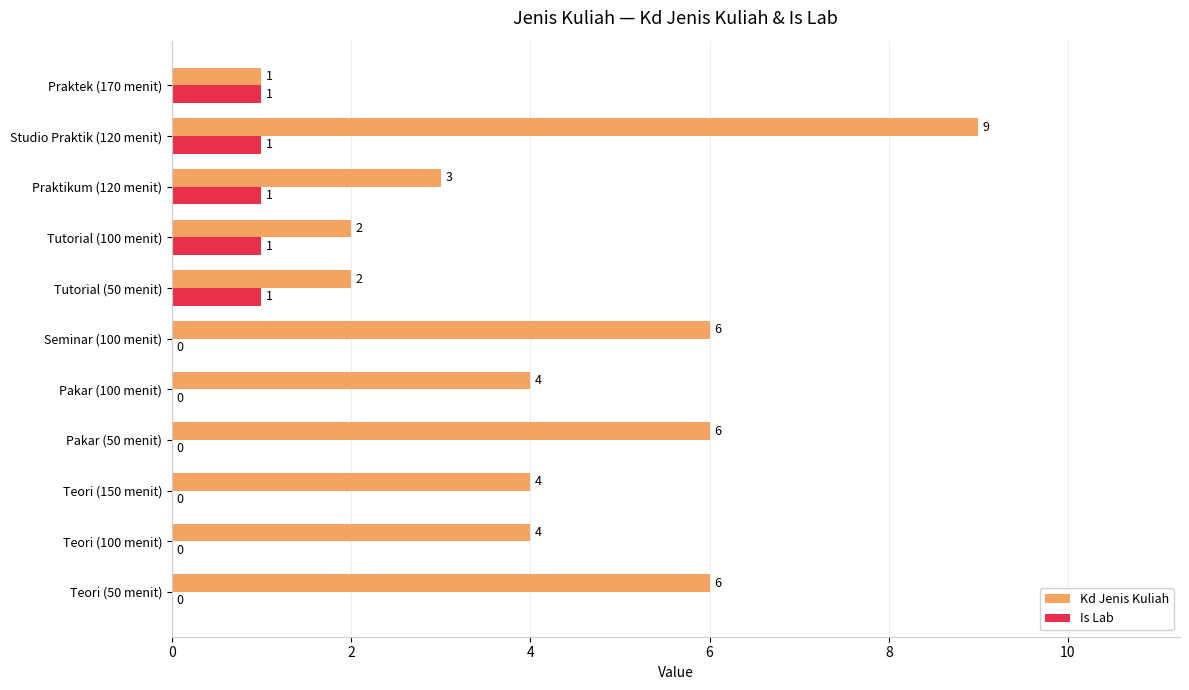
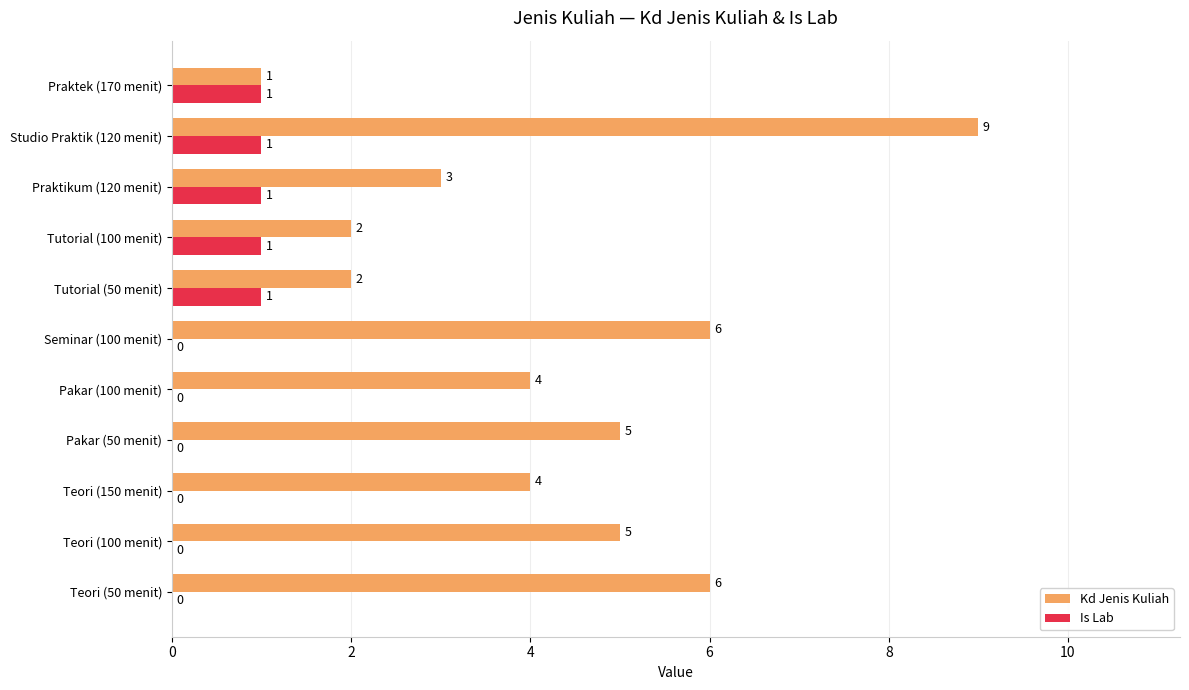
  {
    "Kd Jenis Kuliah": {
      "Praktek (170 menit)": 1,
      "Studio Praktik (120 menit)": 9,
      "Praktikum (120 menit)": 3,
      "Tutorial (100 menit)": 2,
      "Tutorial (50 menit)": 2,
      "Seminar (100 menit)": 6,
      "Pakar (100 menit)": 4,
-     "Pakar (50 menit)": 6,
+     "Pakar (50 menit)": 5,
      "Teori (150 menit)": 4,
-     "Teori (100 menit)": 4,
+     "Teori (100 menit)": 5,
      "Teori (50 menit)": 6
    },
    "Is Lab": {
      "Praktek (170 menit)": 1,
      "Studio Praktik (120 menit)": 1,
      "Praktikum (120 menit)": 1,
      "Tutorial (100 menit)": 1,
      "Tutorial (50 menit)": 1,
      "Seminar (100 menit)": 0,
      "Pakar (100 menit)": 0,
      "Pakar (50 menit)": 0,
      "Teori (150 menit)": 0,
      "Teori (100 menit)": 0,
      "Teori (50 menit)": 0
    }
  }
